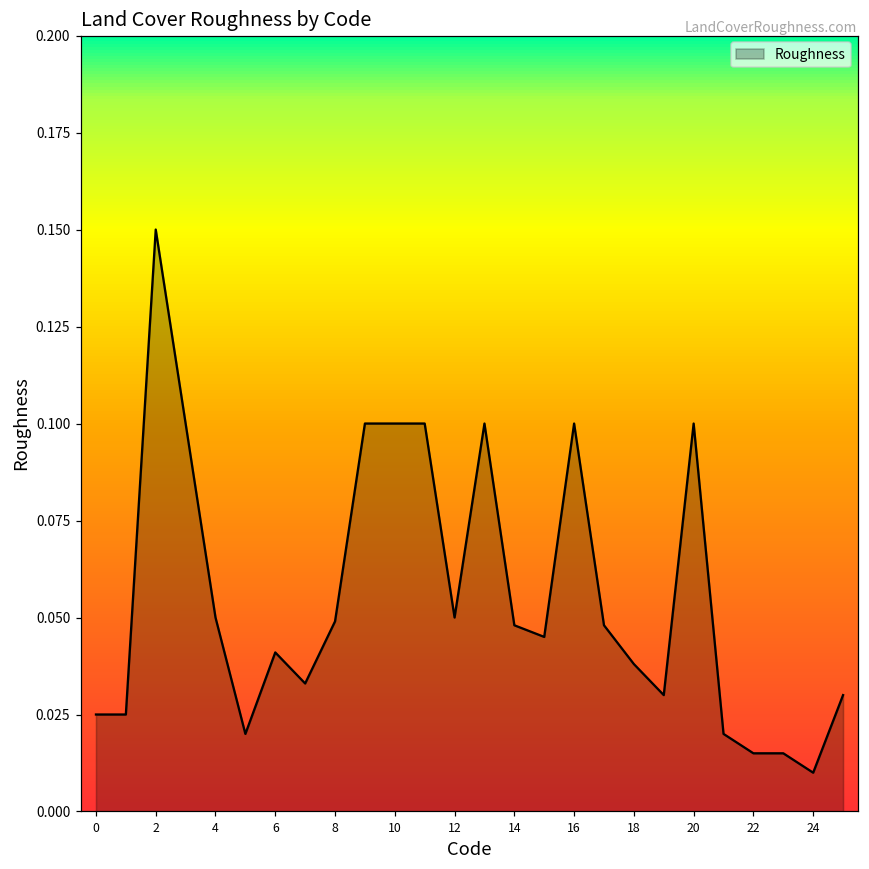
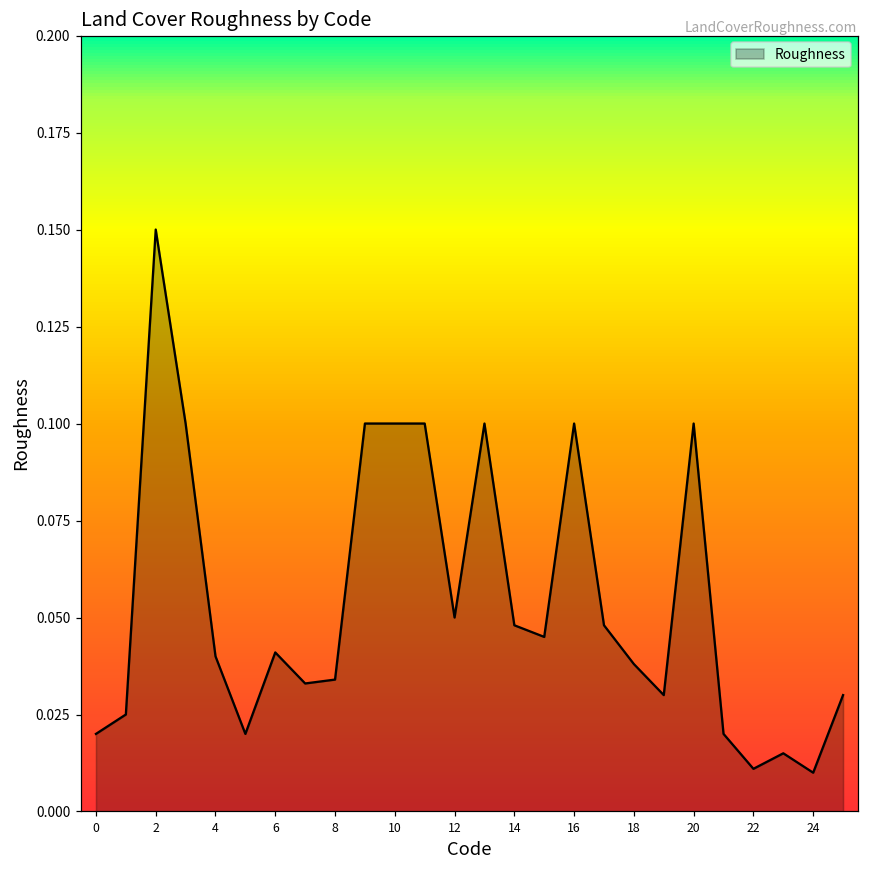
  {
-   "0": 0.025,
+   "0": 0.020,
    "2": 0.150,
-   "4": 0.05,
+   "4": 0.04,
    "6": 0.041,
-   "8": 0.049,
+   "8": 0.034,
    "10": 0.100,
    "12": 0.050,
    "14": 0.048,
    "16": 0.100,
    "18": 0.038,
    "20": 0.100,
-   "22": 0.015,
+   "22": 0.011,
    "24": 0.010
  }
